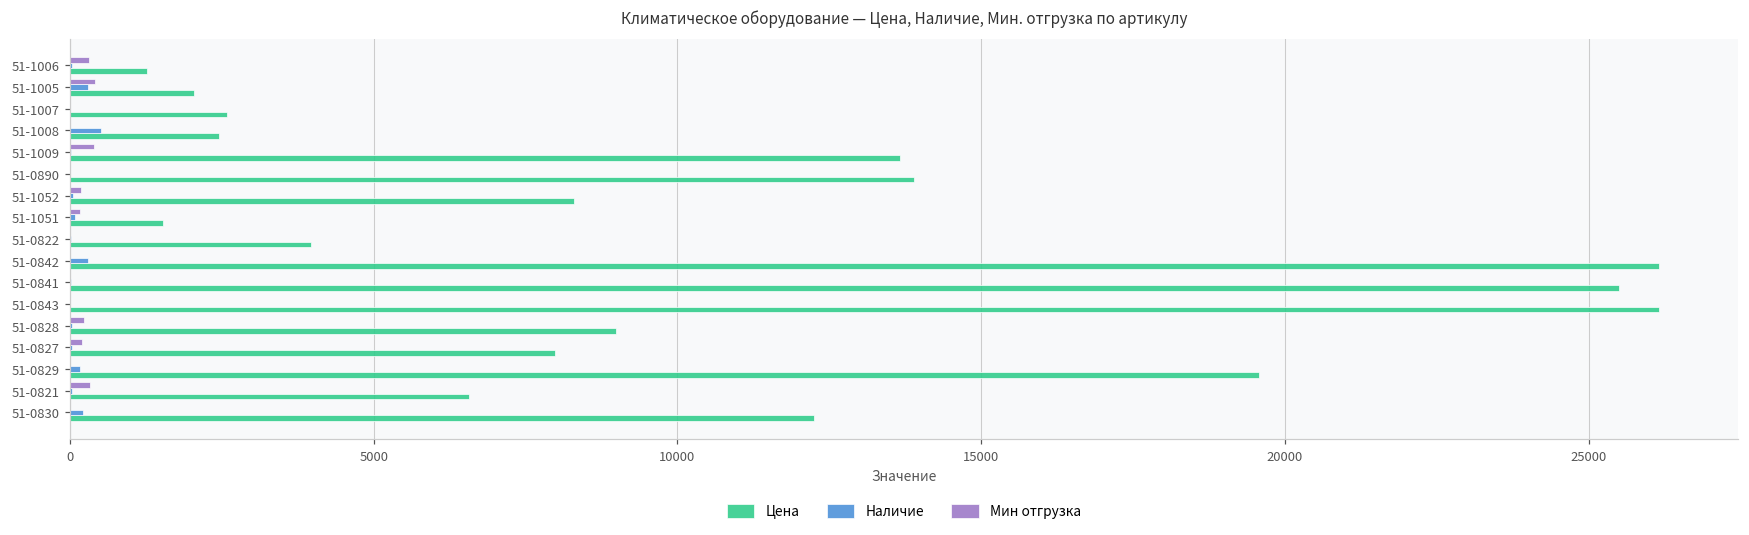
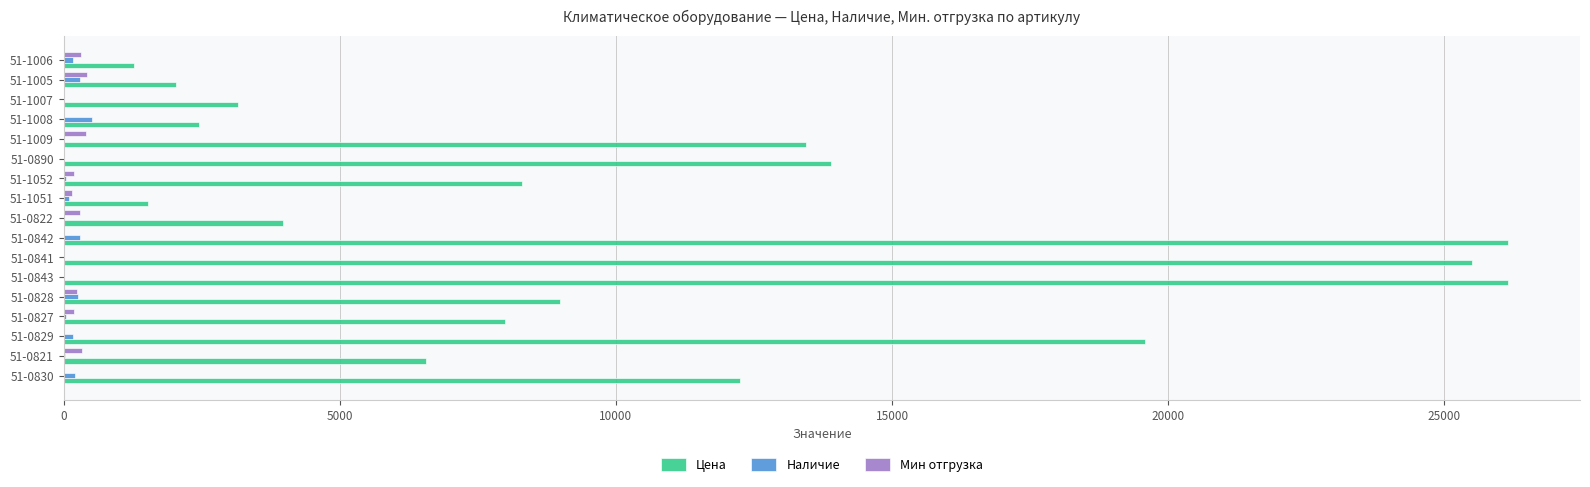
  {
    "Цена": {
      "51-1006": 1300,
      "51-1005": 2000,
-     "51-1007": 2600,
+     "51-1007": 3200,
      "51-1008": 2500,
-     "51-1009": 13700,
+     "51-1009": 13500,
      "51-0890": 13900,
      "51-1052": 8300,
      "51-1051": 1500,
      "51-0822": 4000,
      "51-0842": 26200,
      "51-0841": 25500,
      "51-0843": 26200,
      "51-0828": 9000,
      "51-0827": 8000,
      "51-0829": 19600,
      "51-0821": 6600,
      "51-0830": 12300
    },
    "Наличие": {
-     "51-1006": 0,
+     "51-1006": 200,
      "51-1005": 300,
      "51-1008": 500,
      "51-1051": 100,
      "51-0842": 300,
-     "51-0828": 0,
+     "51-0828": 300,
      "51-0829": 200,
      "51-0830": 200
    },
    "Мин отгрузка": {
      "51-1006": 300,
      "51-1005": 400,
      "51-1007": 0,
      "51-1008": 0,
      "51-1009": 400,
      "51-0890": 0,
      "51-1052": 200,
      "51-1051": 200,
-     "51-0822": 0,
+     "51-0822": 300,
      "51-0842": 0,
      "51-0841": 0,
      "51-0843": 0,
      "51-0828": 200,
      "51-0827": 200,
      "51-0829": 0,
      "51-0821": 300,
      "51-0830": 0
    }
  }
